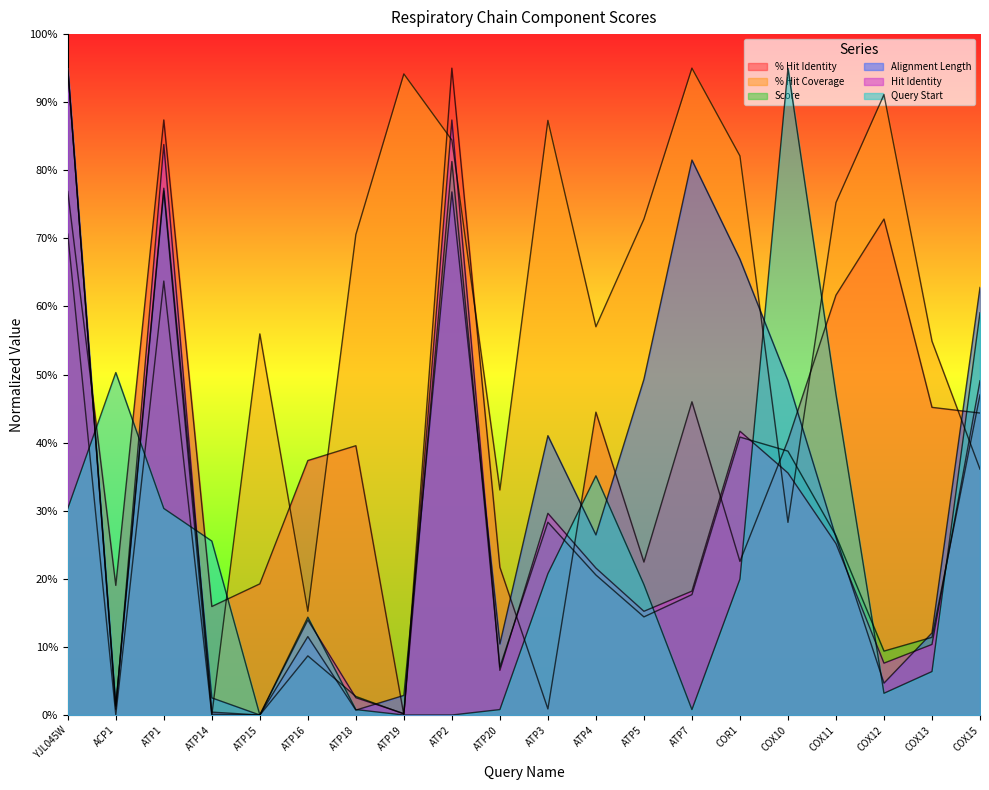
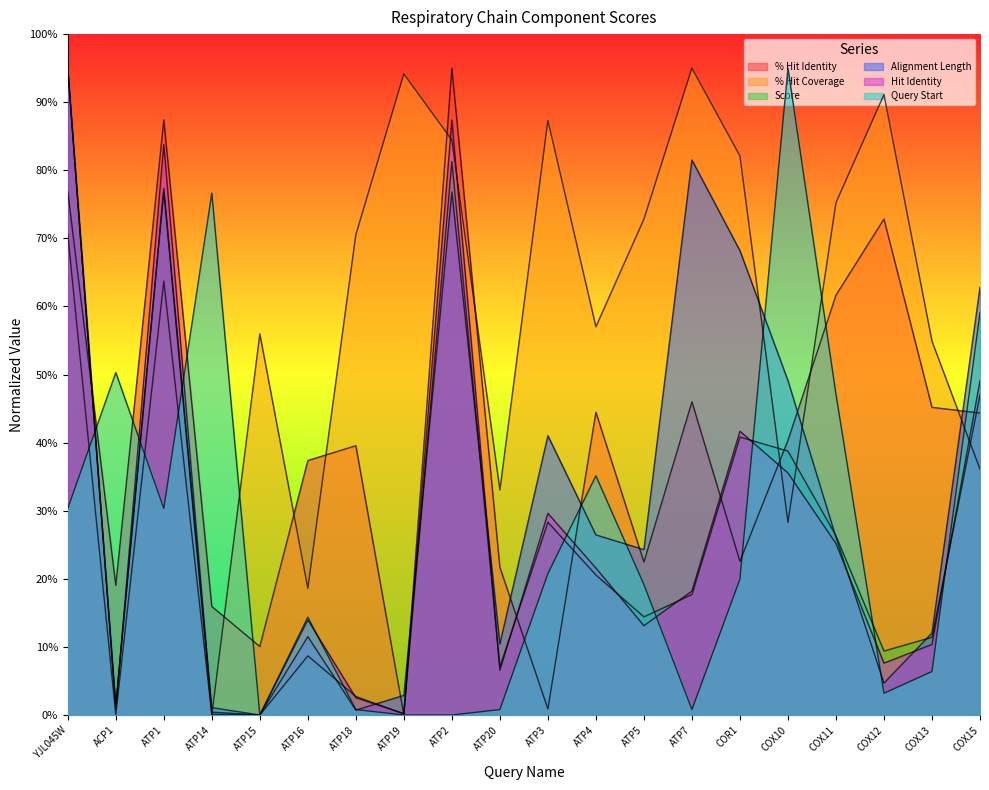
  {
    "% Hit Identity": {
      "YJL045W": "77%",
      "ACP1": "19%",
      "ATP1": "87%",
      "ATP14": "16%",
-     "ATP15": "19%",
+     "ATP15": "10%",
      "ATP16": "37%",
      "ATP18": "40%",
      "ATP2": "95%",
      "ATP20": "22%",
      "ATP3": "1%",
      "ATP4": "44%",
      "ATP5": "22%",
      "ATP7": "46%",
      "COR1": "23%",
      "COX10": "40%",
      "COX11": "62%",
      "COX12": "73%",
      "COX13": "45%",
      "COX15": "44%"
    },
    "% Hit Coverage": {
      "YJL045W": "71%",
      "ACP1": "0%",
      "ATP1": "64%",
      "ATP15": "56%",
-     "ATP16": "15%",
+     "ATP16": "19%",
      "ATP18": "71%",
      "ATP19": "94%",
      "ATP2": "84%",
      "ATP20": "33%",
      "ATP3": "87%",
      "ATP4": "57%",
      "ATP5": "73%",
      "ATP7": "95%",
      "COR1": "82%",
      "COX10": "28%",
      "COX11": "75%",
      "COX13": "55%",
      "COX15": "36%"
    },
    "Score": {
      "ATP1": "77%",
      "ATP16": "9%",
      "ATP2": "81%",
      "ATP20": "7%",
      "ATP3": "28%",
      "ATP4": "21%",
      "ATP5": "14%",
      "ATP7": "18%",
      "COR1": "41%",
      "COX10": "39%",
      "COX12": "9%",
      "COX13": "11%",
      "COX15": "47%"
    },
    "Alignment Length": {
      "ATP1": "77%",
-     "ATP14": "3%",
+     "ATP14": "1%",
      "ATP16": "12%",
      "ATP19": "3%",
      "ATP2": "77%",
      "ATP20": "10%",
      "ATP3": "41%",
      "ATP4": "26%",
-     "ATP5": "49%",
+     "ATP5": "24%",
      "ATP7": "82%",
-     "COR1": "67%",
+     "COR1": "68%",
      "COX10": "49%",
      "COX12": "5%",
      "COX13": "12%",
      "COX15": "63%"
    },
    "Hit Identity": {
      "ACP1": "1%",
      "ATP1": "84%",
      "ATP16": "14%",
      "ATP2": "87%",
      "ATP20": "7%",
      "ATP3": "30%",
      "ATP4": "22%",
-     "ATP5": "15%",
+     "ATP5": "13%",
      "ATP7": "18%",
      "COR1": "42%",
      "COX10": "36%",
      "COX11": "25%",
      "COX12": "8%",
      "COX13": "10%",
      "COX15": "49%"
    },
    "Query Start": {
      "YJL045W": "30%",
      "ACP1": "50%",
      "ATP1": "30%",
-     "ATP14": "26%",
+     "ATP14": "77%",
      "ATP16": "14%",
      "ATP2": "0%",
      "ATP20": "1%",
      "ATP3": "21%",
      "ATP4": "35%",
      "ATP5": "19%",
      "ATP7": "1%",
      "COR1": "20%",
      "COX11": "47%",
      "COX12": "3%",
      "COX13": "6%",
      "COX15": "59%"
    }
  }
